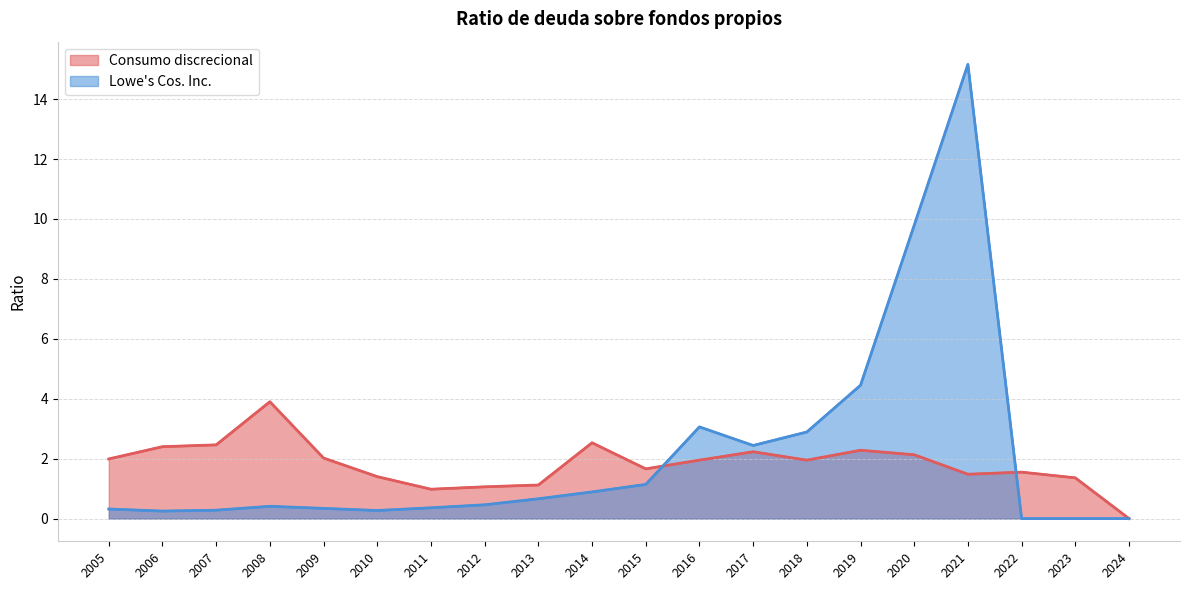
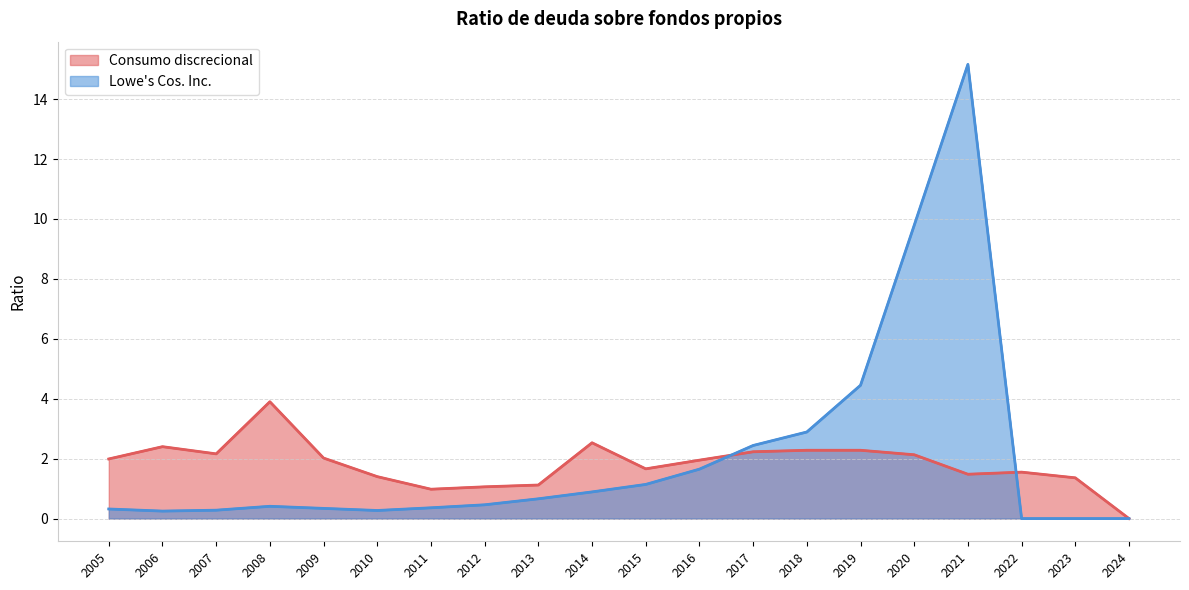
  {
    "Consumo discrecional": {
      "2005": 2.0,
      "2006": 2.4,
-     "2007": 2.5,
+     "2007": 2.2,
      "2008": 3.9,
      "2009": 2.0,
      "2010": 1.4,
      "2011": 1.0,
      "2012": 1.1,
      "2013": 1.1,
      "2014": 2.5,
      "2015": 1.7,
      "2016": 2.0,
      "2017": 2.2,
-     "2018": 2.0,
+     "2018": 2.3,
      "2019": 2.3,
      "2020": 2.1,
      "2021": 1.5,
      "2022": 1.6,
      "2023": 1.4
    },
    "Lowe's Cos. Inc.": {
      "2005": 0.3,
      "2006": 0.3,
      "2007": 0.3,
      "2008": 0.4,
      "2009": 0.3,
      "2010": 0.3,
      "2011": 0.4,
      "2012": 0.5,
      "2013": 0.7,
      "2014": 0.9,
      "2015": 1.1,
-     "2016": 3.1,
+     "2016": 1.7,
      "2017": 2.4,
      "2018": 2.9,
      "2019": 4.5,
      "2020": 9.8,
      "2021": 15.2,
      "2022": 0.0,
      "2023": 0.0
    }
  }
